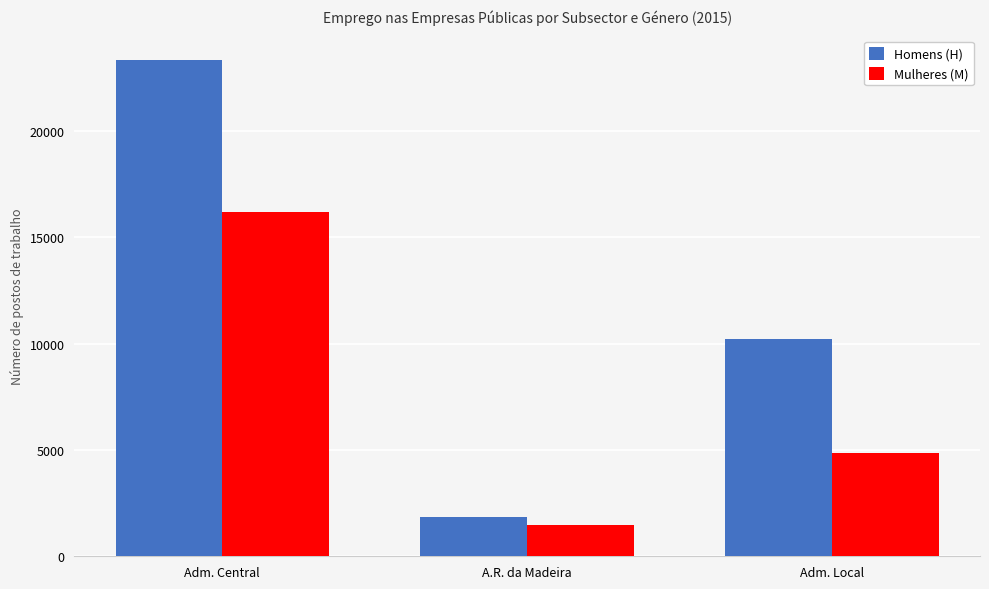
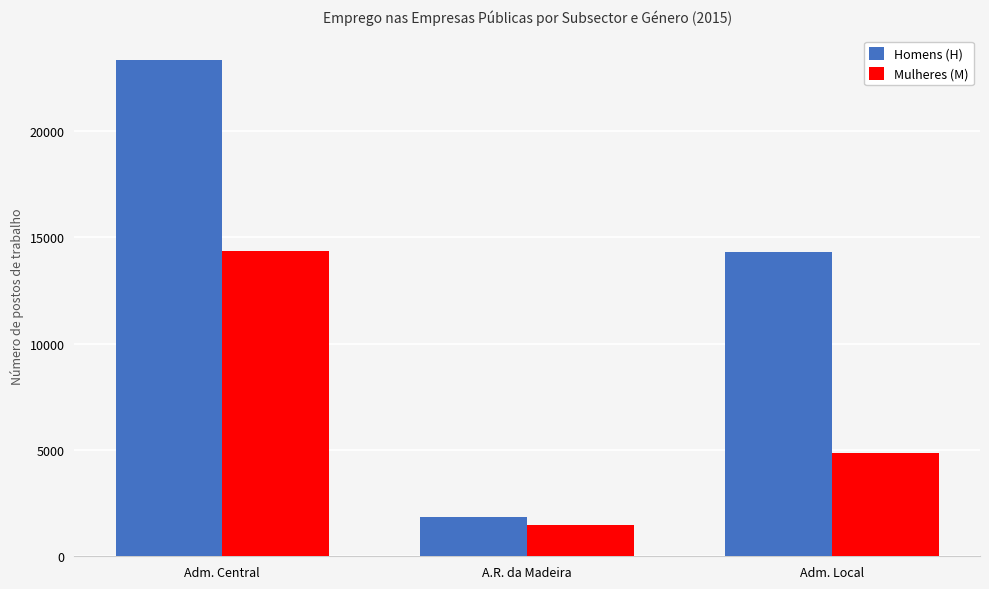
  {
    "Homens (H)": {
      "Adm. Central": 23300,
      "A.R. da Madeira": 1900,
-     "Adm. Local": 10200
+     "Adm. Local": 14300
    },
    "Mulheres (M)": {
-     "Adm. Central": 16200,
+     "Adm. Central": 14300,
      "A.R. da Madeira": 1500,
      "Adm. Local": 4900
    }
  }
